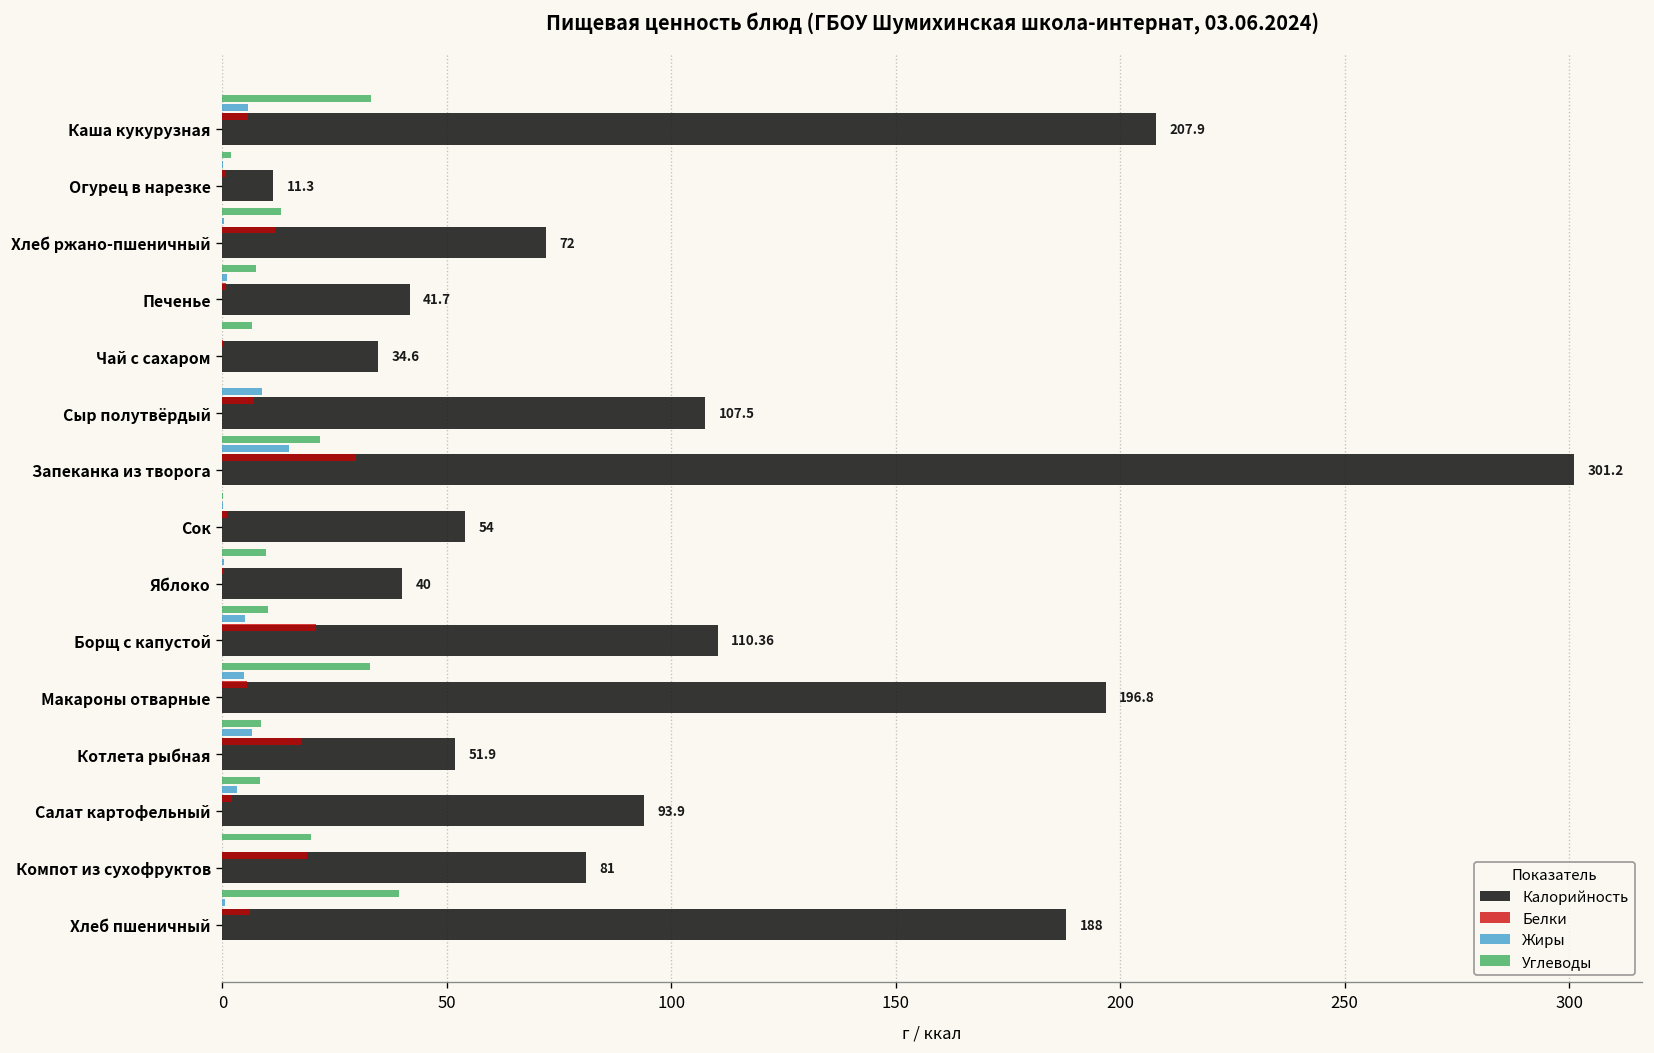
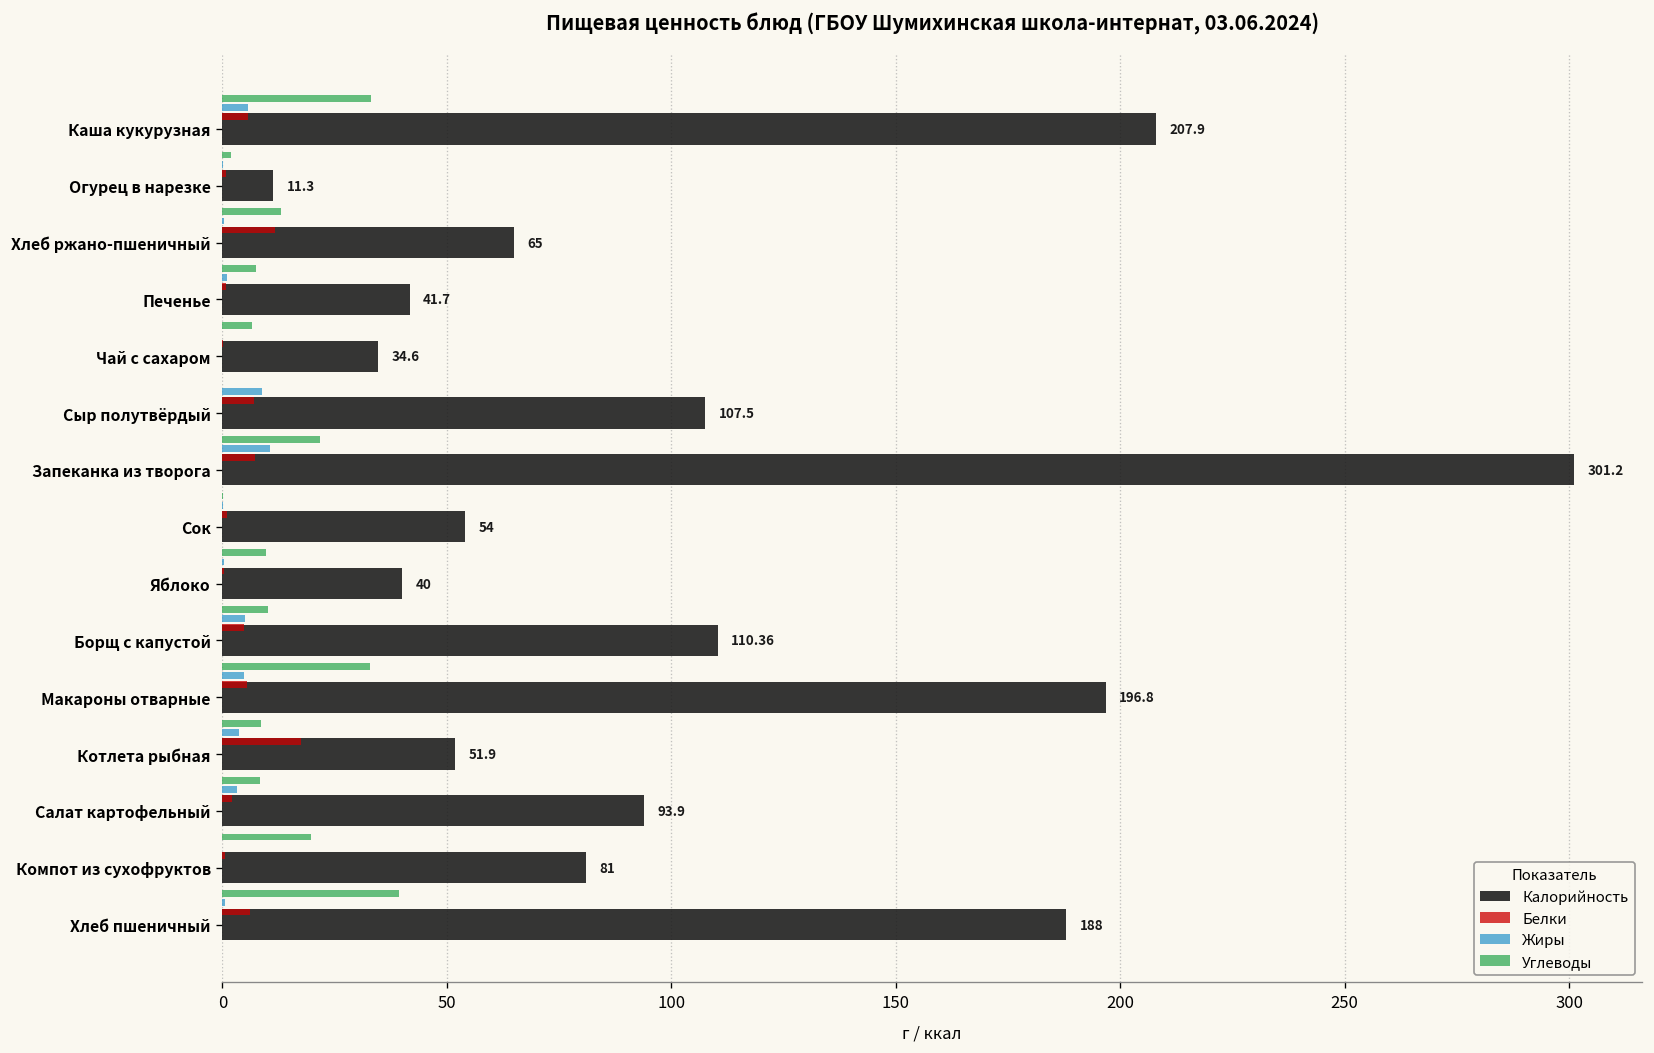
  {
    "Калорийность": {
      "Каша кукурузная": 207.9,
      "Огурец в нарезке": 11.3,
-     "Хлеб ржано-пшеничный": 72,
+     "Хлеб ржано-пшеничный": 65,
      "Печенье": 41.7,
      "Чай с сахаром": 34.6,
      "Сыр полутвёрдый": 107.5,
      "Запеканка из творога": 301.2,
      "Сок": 54,
      "Яблоко": 40,
      "Борщ с капустой": 110.36,
      "Макароны отварные": 196.8,
      "Котлета рыбная": 51.9,
      "Салат картофельный": 93.9,
      "Компот из сухофруктов": 81,
      "Хлеб пшеничный": 188
    },
    "Белки": {
-     "Запеканка из творога": 30,
-     "Борщ с капустой": 21,
-     "Компот из сухофруктов": 19
+     "Запеканка из творога": 7,
+     "Борщ с капустой": 5,
+     "Компот из сухофруктов": 1
    },
    "Жиры": {
      "Каша кукурузная": 6,
      "Печенье": 1,
      "Чай с сахаром": 0,
      "Сыр полутвёрдый": 9,
-     "Запеканка из творога": 15,
+     "Запеканка из творога": 11,
      "Борщ с капустой": 5,
      "Макароны отварные": 5,
-     "Котлета рыбная": 7,
+     "Котлета рыбная": 4,
      "Салат картофельный": 3,
      "Компот из сухофруктов": 0
    }
  }
